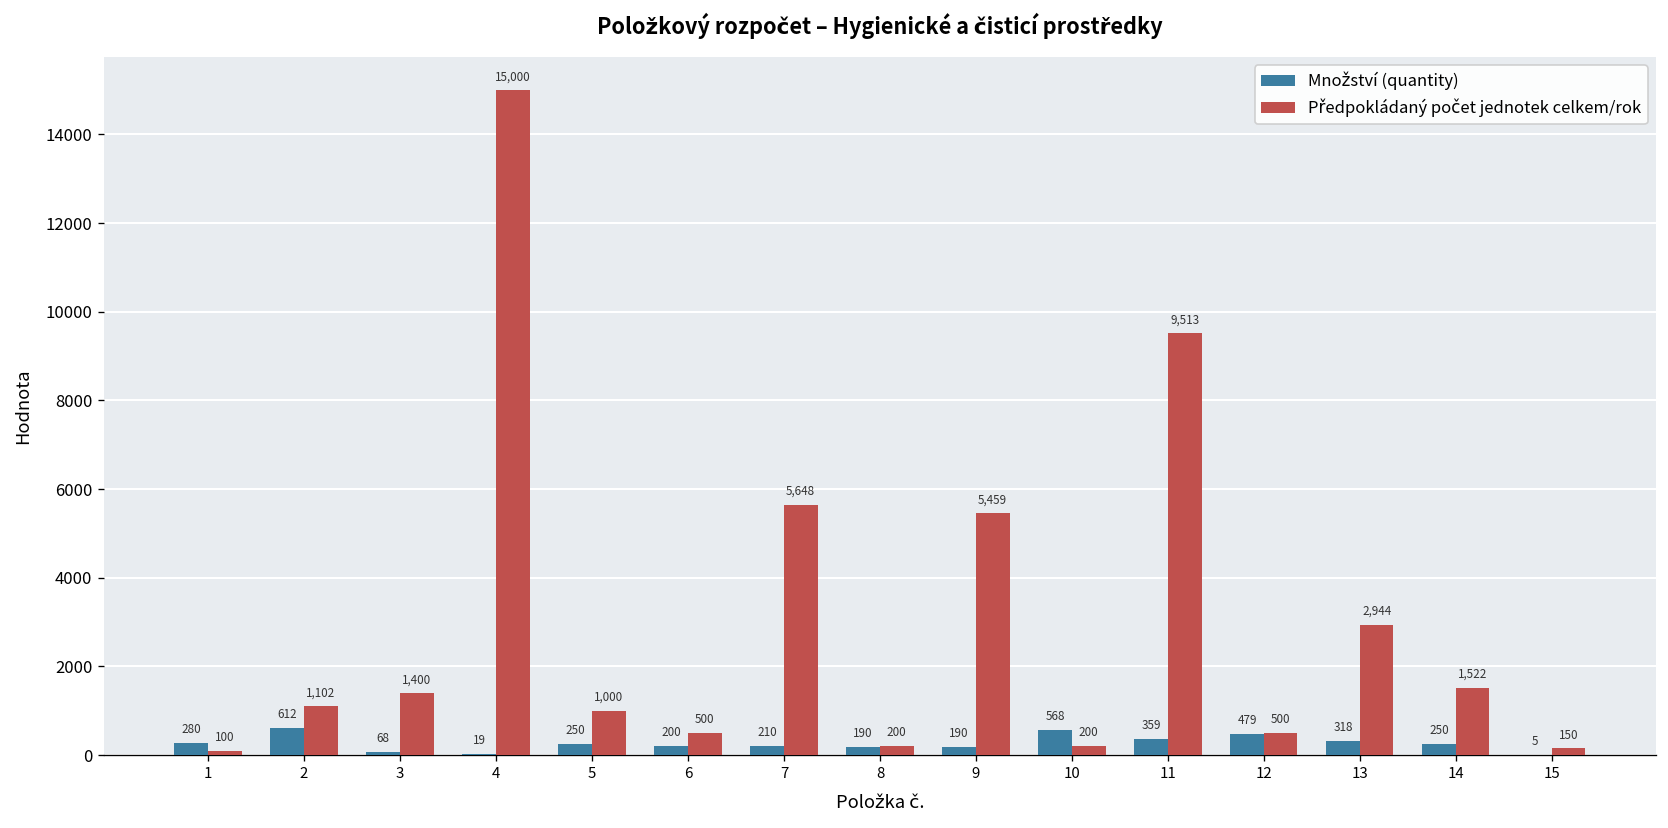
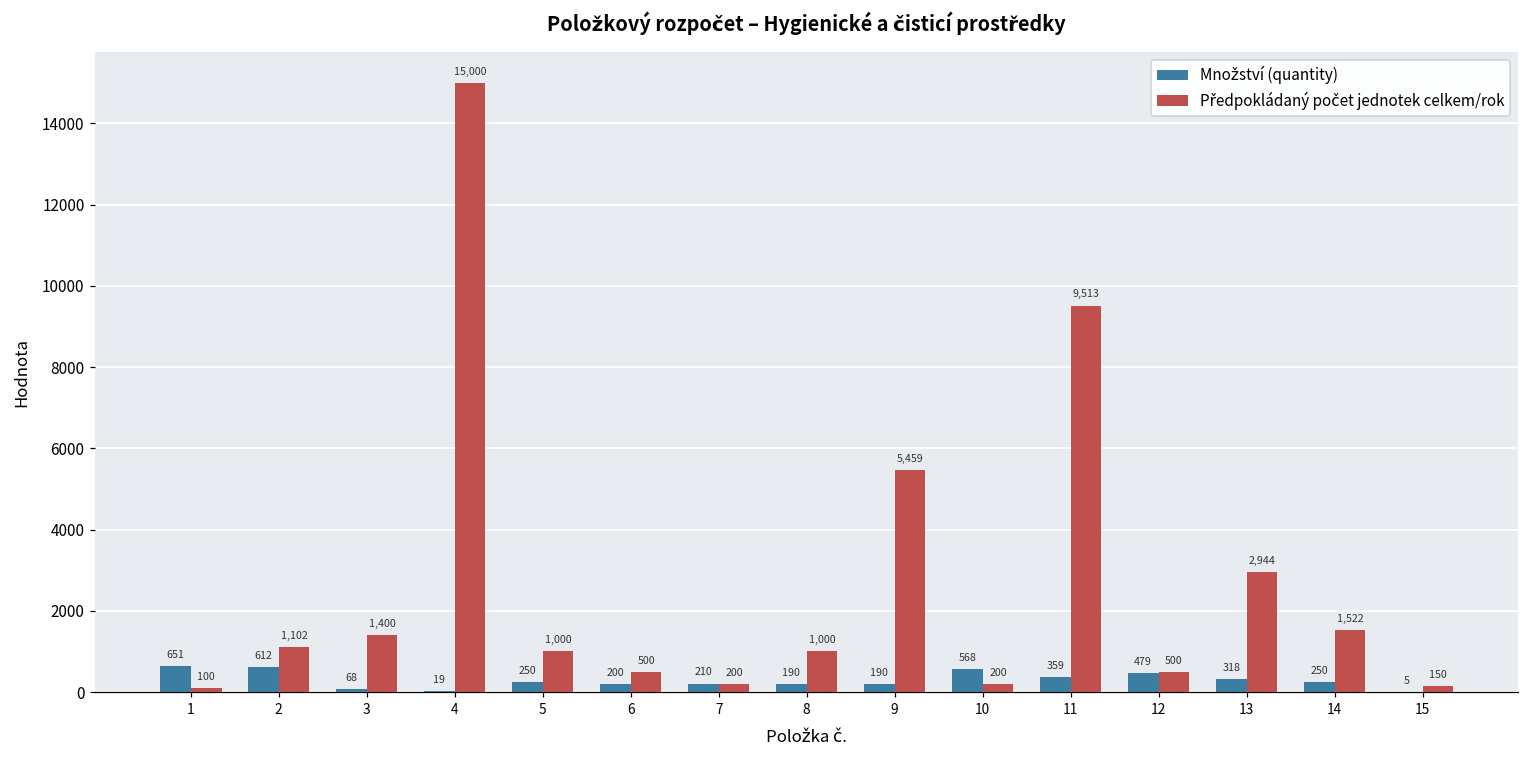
  {
    "Množství (quantity)": {
-     "1": "280",
+     "1": "651",
      "2": "612",
      "3": "68",
      "4": "19",
      "5": "250",
      "6": "200",
      "7": "210",
      "8": "190",
      "9": "190",
      "10": "568",
      "11": "359",
      "12": "479",
      "13": "318",
      "14": "250",
      "15": "5"
    },
    "Předpokládaný počet jednotek celkem/rok": {
      "1": "100",
      "2": "1,102",
      "3": "1,400",
      "4": "15,000",
      "5": "1,000",
      "6": "500",
-     "7": "5,648",
-     "8": "200",
+     "7": "200",
+     "8": "1,000",
      "9": "5,459",
      "10": "200",
      "11": "9,513",
      "12": "500",
      "13": "2,944",
      "14": "1,522",
      "15": "150"
    }
  }
